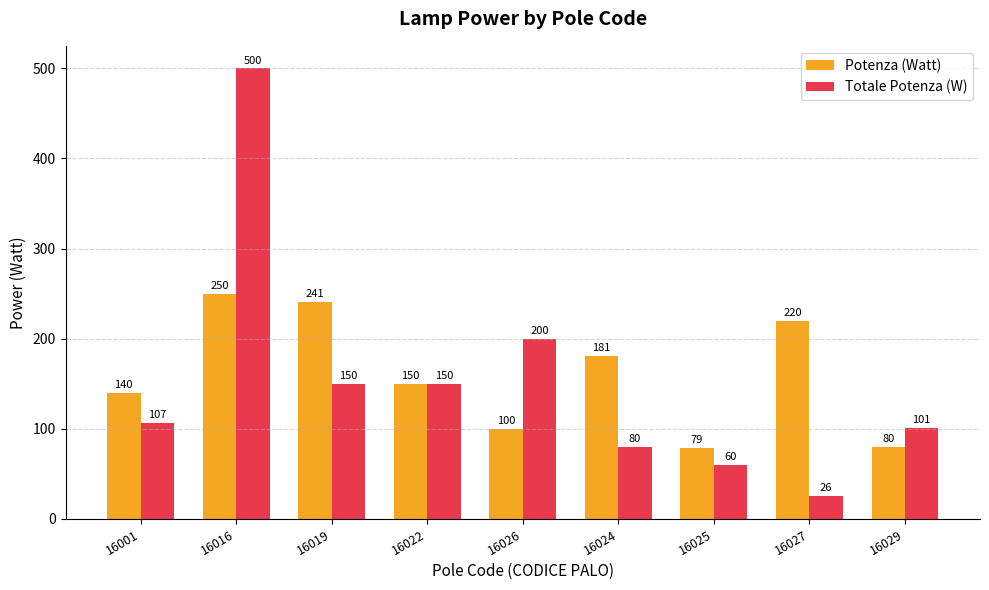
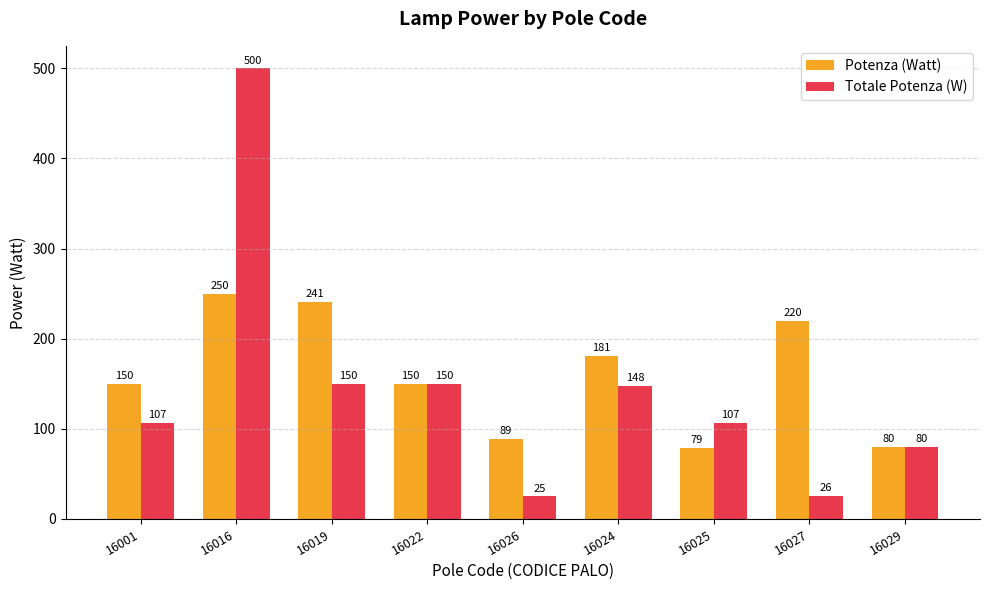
  {
    "Potenza (Watt)": {
-     "16001": 140,
+     "16001": 150,
      "16016": 250,
      "16019": 241,
      "16022": 150,
-     "16026": 100,
+     "16026": 89,
      "16024": 181,
      "16025": 79,
      "16027": 220,
      "16029": 80
    },
    "Totale Potenza (W)": {
      "16001": 107,
      "16016": 500,
      "16019": 150,
      "16022": 150,
-     "16026": 200,
-     "16024": 80,
-     "16025": 60,
+     "16026": 25,
+     "16024": 148,
+     "16025": 107,
      "16027": 26,
-     "16029": 101
+     "16029": 80
    }
  }
